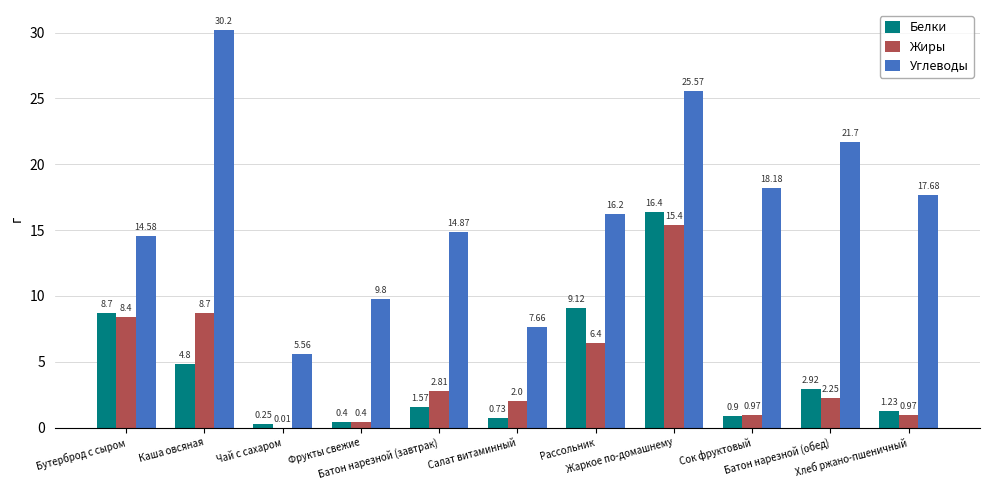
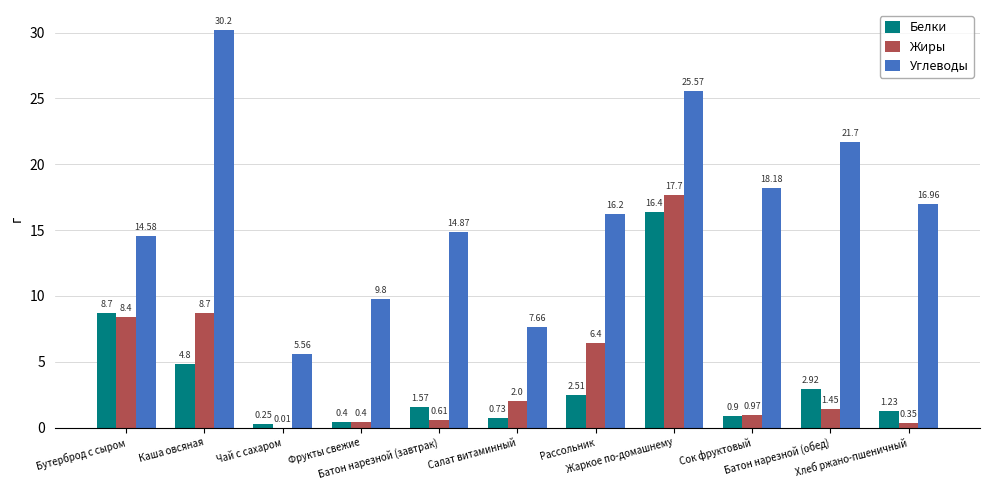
  {
    "Белки": {
      "Бутерброд с сыром": 8.7,
      "Каша овсяная": 4.8,
      "Чай с сахаром": 0.25,
      "Фрукты свежие": 0.4,
      "Батон нарезной (завтрак)": 1.57,
      "Салат витаминный": 0.73,
-     "Рассольник": 9.12,
+     "Рассольник": 2.51,
      "Жаркое по-домашнему": 16.4,
      "Сок фруктовый": 0.9,
      "Батон нарезной (обед)": 2.92,
      "Хлеб ржано-пшеничный": 1.23
    },
    "Жиры": {
      "Бутерброд с сыром": 8.4,
      "Каша овсяная": 8.7,
      "Чай с сахаром": 0.01,
      "Фрукты свежие": 0.4,
-     "Батон нарезной (завтрак)": 2.81,
+     "Батон нарезной (завтрак)": 0.61,
      "Салат витаминный": 2.0,
      "Рассольник": 6.4,
-     "Жаркое по-домашнему": 15.4,
+     "Жаркое по-домашнему": 17.7,
      "Сок фруктовый": 0.97,
-     "Батон нарезной (обед)": 2.25,
-     "Хлеб ржано-пшеничный": 0.97
+     "Батон нарезной (обед)": 1.45,
+     "Хлеб ржано-пшеничный": 0.35
    },
    "Углеводы": {
      "Бутерброд с сыром": 14.58,
      "Каша овсяная": 30.2,
      "Чай с сахаром": 5.56,
      "Фрукты свежие": 9.8,
      "Батон нарезной (завтрак)": 14.87,
      "Салат витаминный": 7.66,
      "Рассольник": 16.2,
      "Жаркое по-домашнему": 25.57,
      "Сок фруктовый": 18.18,
      "Батон нарезной (обед)": 21.7,
-     "Хлеб ржано-пшеничный": 17.68
+     "Хлеб ржано-пшеничный": 16.96
    }
  }
